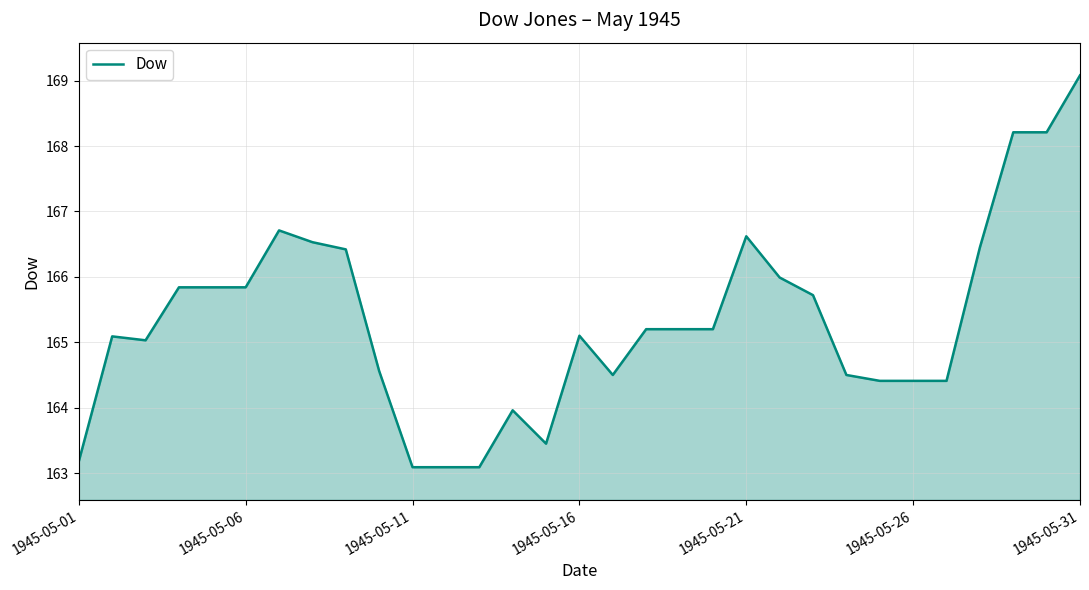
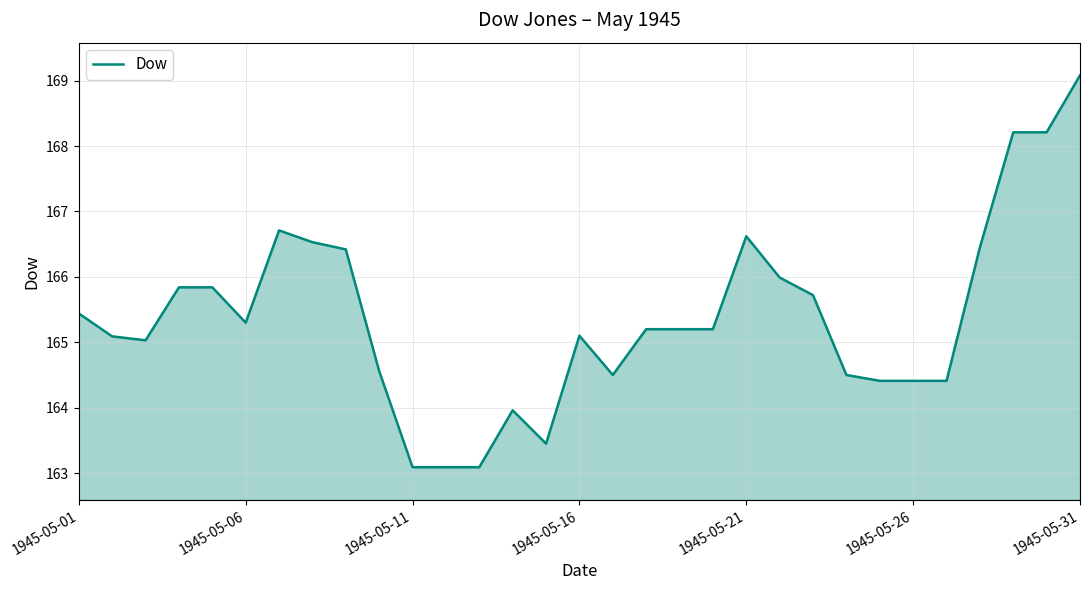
  {
-   "1945-05-01": 163.2,
-   "1945-05-06": 165.8,
+   "1945-05-01": 165.4,
+   "1945-05-06": 165.3,
    "1945-05-11": 163.1,
    "1945-05-16": 165.1,
    "1945-05-21": 166.6,
    "1945-05-26": 164.4,
    "1945-05-31": 169.1
  }
